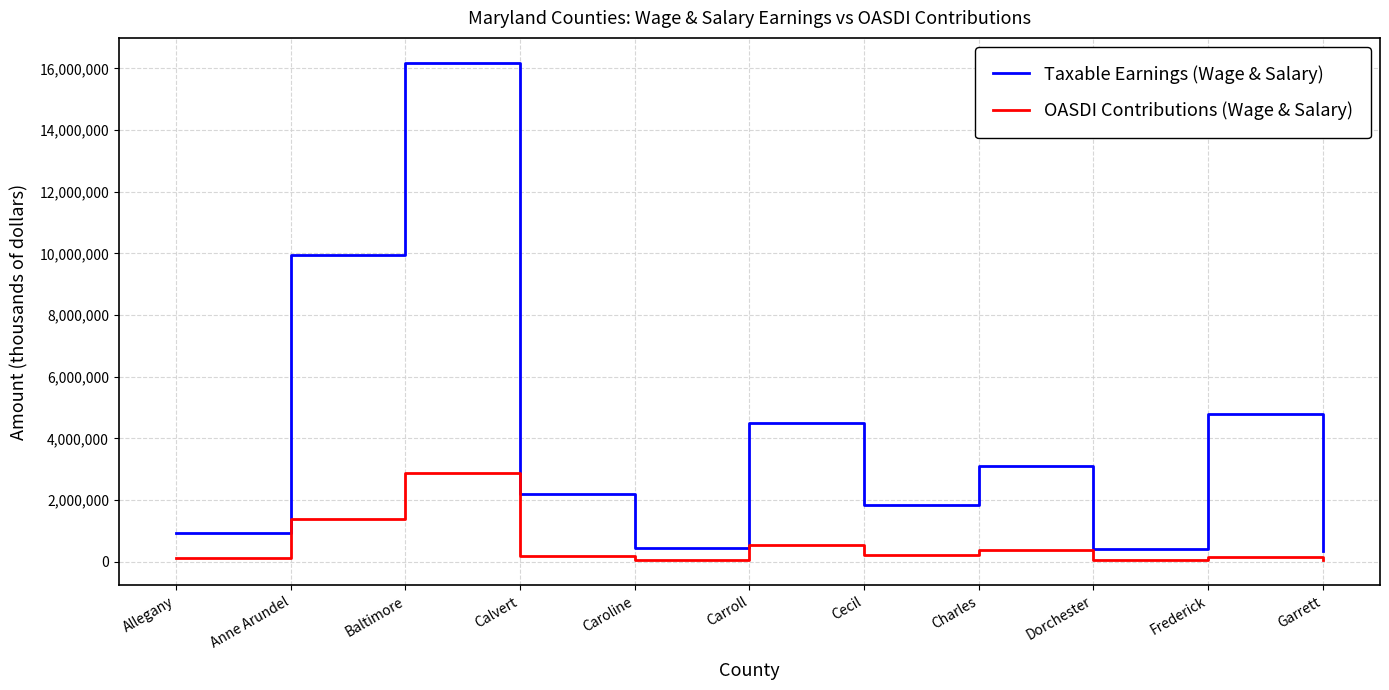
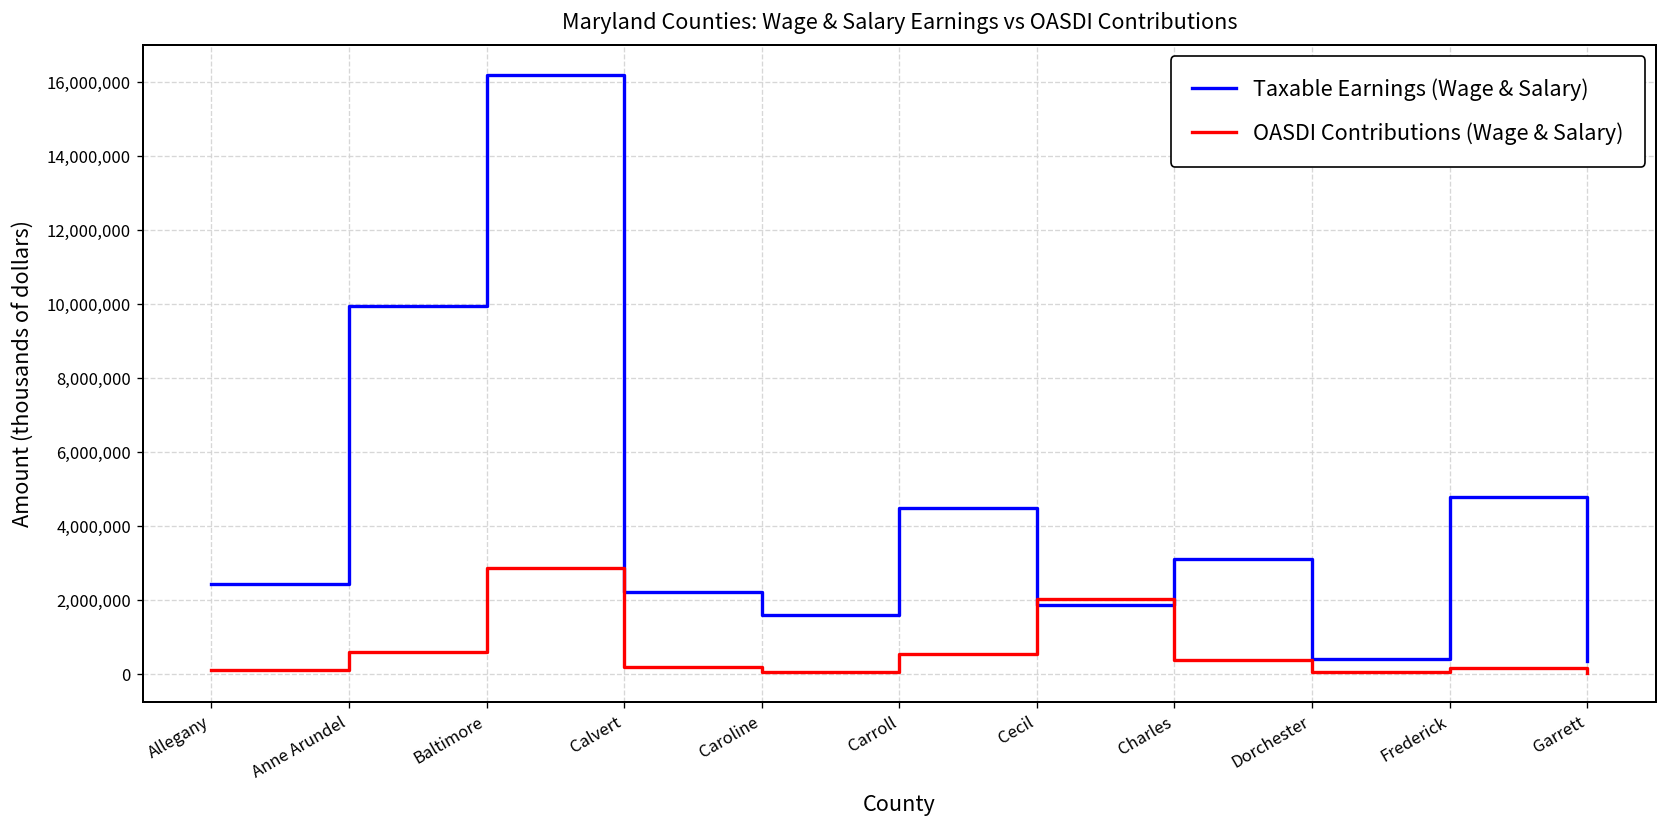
  {
    "Taxable Earnings (Wage & Salary)": {
-     "Allegany": "900,000",
+     "Allegany": "2,400,000",
      "Anne Arundel": "10,000,000",
      "Baltimore": "16,200,000",
      "Calvert": "2,200,000",
-     "Caroline": "500,000",
+     "Caroline": "1,600,000",
      "Carroll": "4,500,000",
      "Cecil": "1,900,000",
      "Charles": "3,100,000",
      "Dorchester": "400,000",
      "Frederick": "4,800,000",
      "Garrett": "300,000"
    },
    "OASDI Contributions (Wage & Salary)": {
      "Allegany": "100,000",
-     "Anne Arundel": "1,400,000",
+     "Anne Arundel": "600,000",
      "Baltimore": "2,900,000",
      "Calvert": "200,000",
      "Caroline": "100,000",
      "Carroll": "600,000",
-     "Cecil": "200,000",
+     "Cecil": "2,000,000",
      "Charles": "400,000",
      "Dorchester": "100,000",
      "Frederick": "200,000",
      "Garrett": "0"
    }
  }
